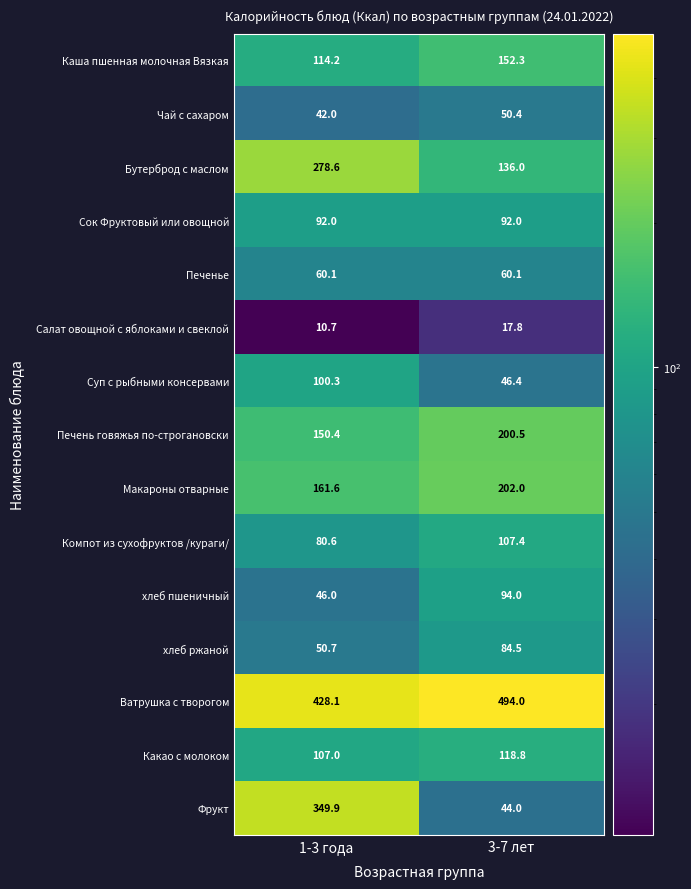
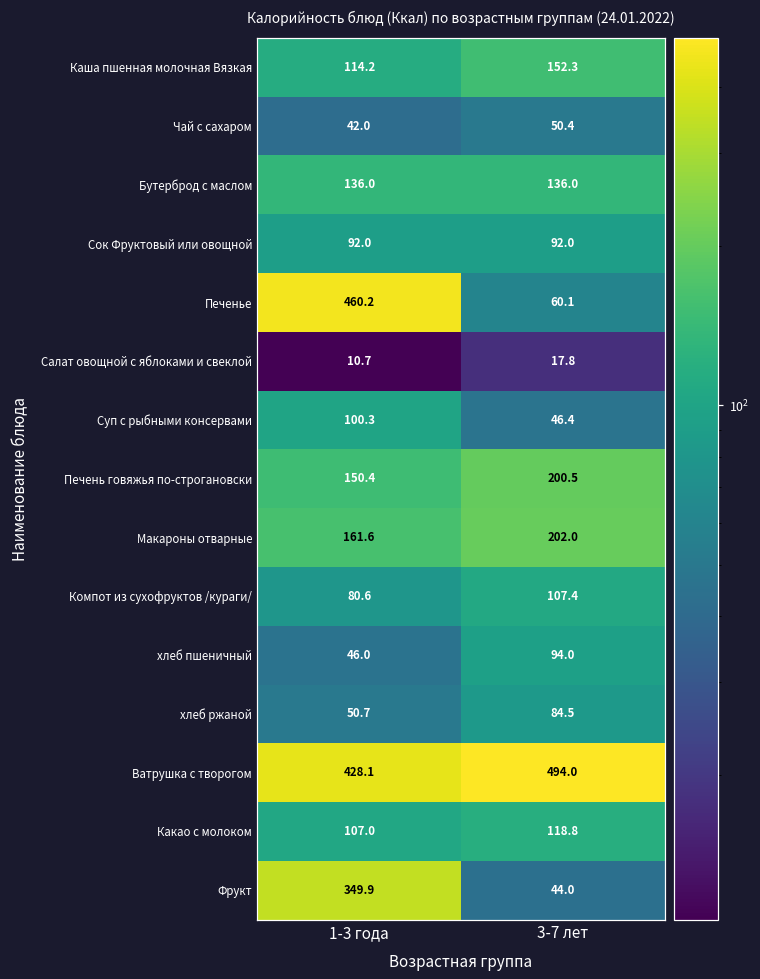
  {
    "Каша пшенная молочная Вязкая": {
      "1-3 года": 114.2,
      "3-7 лет": 152.3
    },
    "Чай с сахаром": {
      "1-3 года": 42.0,
      "3-7 лет": 50.4
    },
    "Бутерброд с маслом": {
-     "1-3 года": 278.6,
+     "1-3 года": 136.0,
      "3-7 лет": 136.0
    },
    "Сок Фруктовый или овощной": {
      "1-3 года": 92.0,
      "3-7 лет": 92.0
    },
    "Печенье": {
-     "1-3 года": 60.1,
+     "1-3 года": 460.2,
      "3-7 лет": 60.1
    },
    "Салат овощной с яблоками и свеклой": {
      "1-3 года": 10.7,
      "3-7 лет": 17.8
    },
    "Суп с рыбными консервами": {
      "1-3 года": 100.3,
      "3-7 лет": 46.4
    },
    "Печень говяжья по-строгановски": {
      "1-3 года": 150.4,
      "3-7 лет": 200.5
    },
    "Макароны отварные": {
      "1-3 года": 161.6,
      "3-7 лет": 202.0
    },
    "Компот из сухофруктов /кураги/": {
      "1-3 года": 80.6,
      "3-7 лет": 107.4
    },
    "хлеб пшеничный": {
      "1-3 года": 46.0,
      "3-7 лет": 94.0
    },
    "хлеб ржаной": {
      "1-3 года": 50.7,
      "3-7 лет": 84.5
    },
    "Ватрушка с творогом": {
      "1-3 года": 428.1,
      "3-7 лет": 494.0
    },
    "Какао с молоком": {
      "1-3 года": 107.0,
      "3-7 лет": 118.8
    },
    "Фрукт": {
      "1-3 года": 349.9,
      "3-7 лет": 44.0
    }
  }
